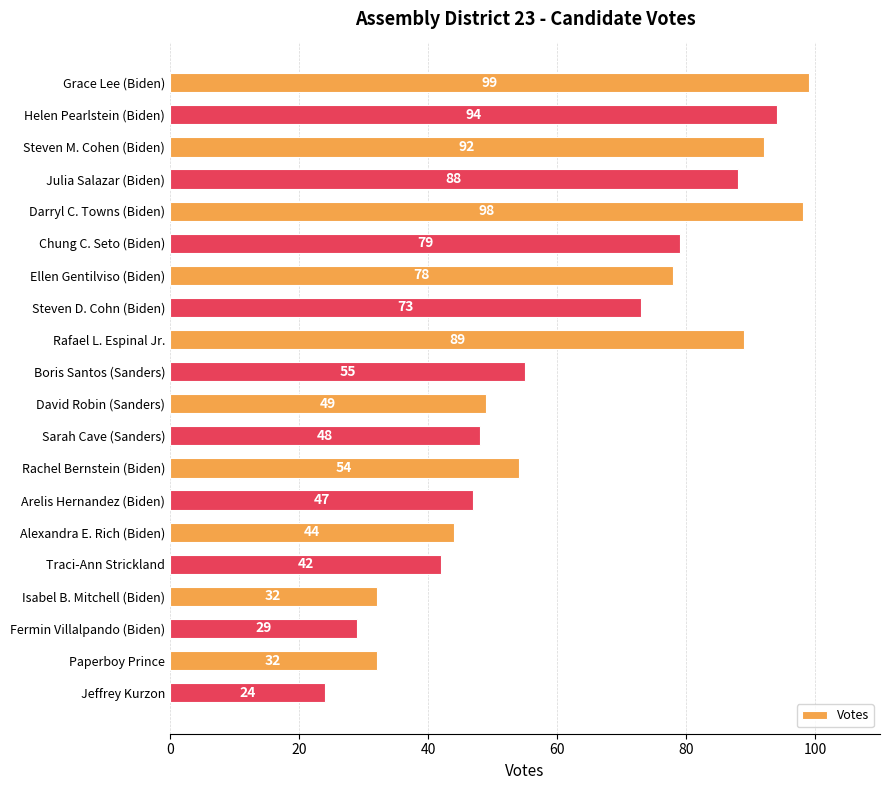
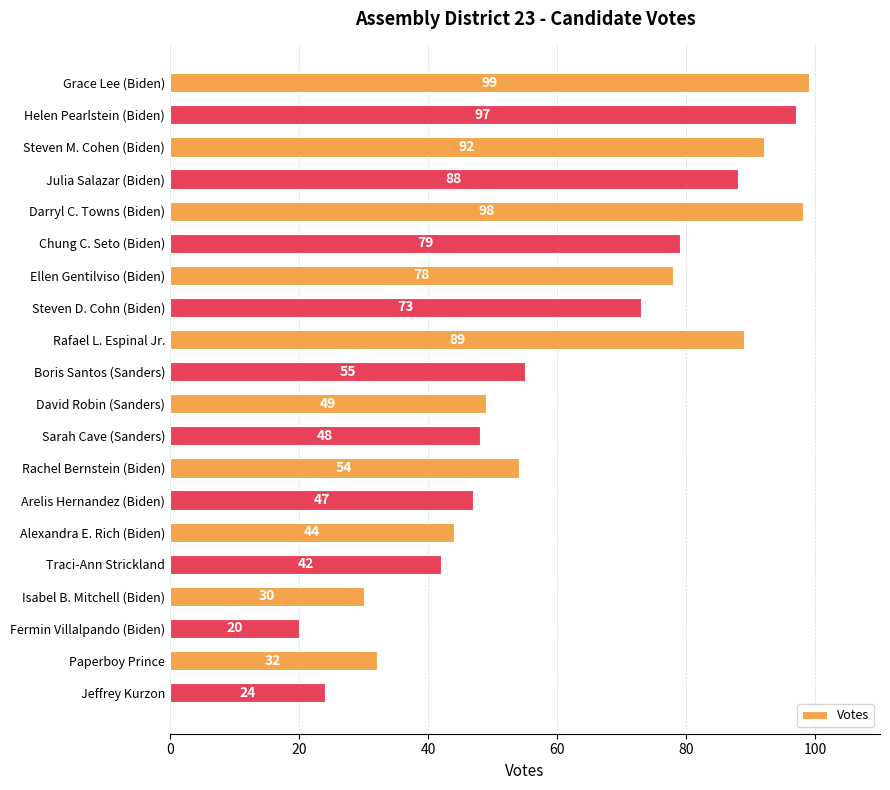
  {
    "Grace Lee (Biden)": 99,
-   "Helen Pearlstein (Biden)": 94,
+   "Helen Pearlstein (Biden)": 97,
    "Steven M. Cohen (Biden)": 92,
    "Julia Salazar (Biden)": 88,
    "Darryl C. Towns (Biden)": 98,
    "Chung C. Seto (Biden)": 79,
    "Ellen Gentilviso (Biden)": 78,
    "Steven D. Cohn (Biden)": 73,
    "Rafael L. Espinal Jr.": 89,
    "Boris Santos (Sanders)": 55,
    "David Robin (Sanders)": 49,
    "Sarah Cave (Sanders)": 48,
    "Rachel Bernstein (Biden)": 54,
    "Arelis Hernandez (Biden)": 47,
    "Alexandra E. Rich (Biden)": 44,
    "Traci-Ann Strickland": 42,
-   "Isabel B. Mitchell (Biden)": 32,
-   "Fermin Villalpando (Biden)": 29,
+   "Isabel B. Mitchell (Biden)": 30,
+   "Fermin Villalpando (Biden)": 20,
    "Paperboy Prince": 32,
    "Jeffrey Kurzon": 24
  }
